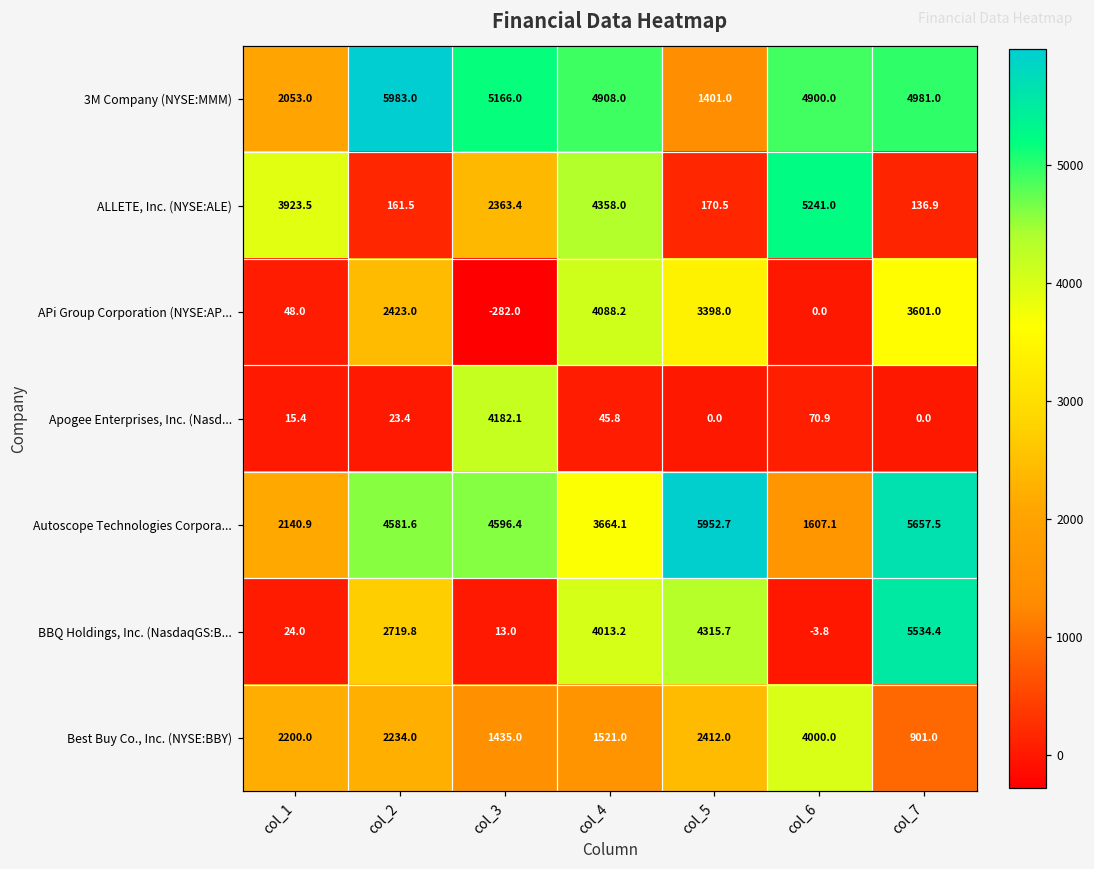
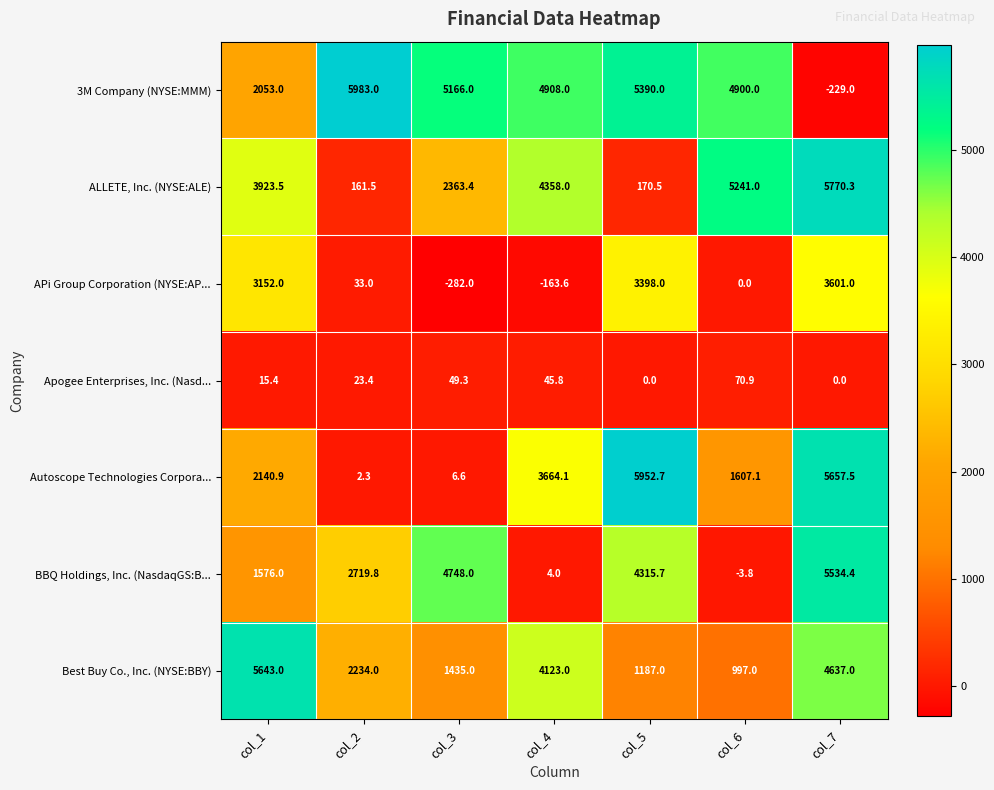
  {
    "3M Company (NYSE:MMM)": {
      "col_1": 2053.0,
      "col_2": 5983.0,
      "col_3": 5166.0,
      "col_4": 4908.0,
-     "col_5": 1401.0,
+     "col_5": 5390.0,
      "col_6": 4900.0,
-     "col_7": 4981.0
+     "col_7": -229.0
    },
    "ALLETE, Inc. (NYSE:ALE)": {
      "col_1": 3923.5,
      "col_2": 161.5,
      "col_3": 2363.4,
      "col_4": 4358.0,
      "col_5": 170.5,
      "col_6": 5241.0,
-     "col_7": 136.9
+     "col_7": 5770.3
    },
    "APi Group Corporation (NYSE:AP...": {
-     "col_1": 48.0,
-     "col_2": 2423.0,
+     "col_1": 3152.0,
+     "col_2": 33.0,
      "col_3": -282.0,
-     "col_4": 4088.2,
+     "col_4": -163.6,
      "col_5": 3398.0,
      "col_6": 0.0,
      "col_7": 3601.0
    },
    "Apogee Enterprises, Inc. (Nasd...": {
      "col_1": 15.4,
      "col_2": 23.4,
-     "col_3": 4182.1,
+     "col_3": 49.3,
      "col_4": 45.8,
      "col_5": 0.0,
      "col_6": 70.9,
      "col_7": 0.0
    },
    "Autoscope Technologies Corpora...": {
      "col_1": 2140.9,
-     "col_2": 4581.6,
-     "col_3": 4596.4,
+     "col_2": 2.3,
+     "col_3": 6.6,
      "col_4": 3664.1,
      "col_5": 5952.7,
      "col_6": 1607.1,
      "col_7": 5657.5
    },
    "BBQ Holdings, Inc. (NasdaqGS:B...": {
-     "col_1": 24.0,
+     "col_1": 1576.0,
      "col_2": 2719.8,
-     "col_3": 13.0,
-     "col_4": 4013.2,
+     "col_3": 4748.0,
+     "col_4": 4.0,
      "col_5": 4315.7,
      "col_6": -3.8,
      "col_7": 5534.4
    },
    "Best Buy Co., Inc. (NYSE:BBY)": {
-     "col_1": 2200.0,
+     "col_1": 5643.0,
      "col_2": 2234.0,
      "col_3": 1435.0,
-     "col_4": 1521.0,
-     "col_5": 2412.0,
-     "col_6": 4000.0,
-     "col_7": 901.0
+     "col_4": 4123.0,
+     "col_5": 1187.0,
+     "col_6": 997.0,
+     "col_7": 4637.0
    }
  }
